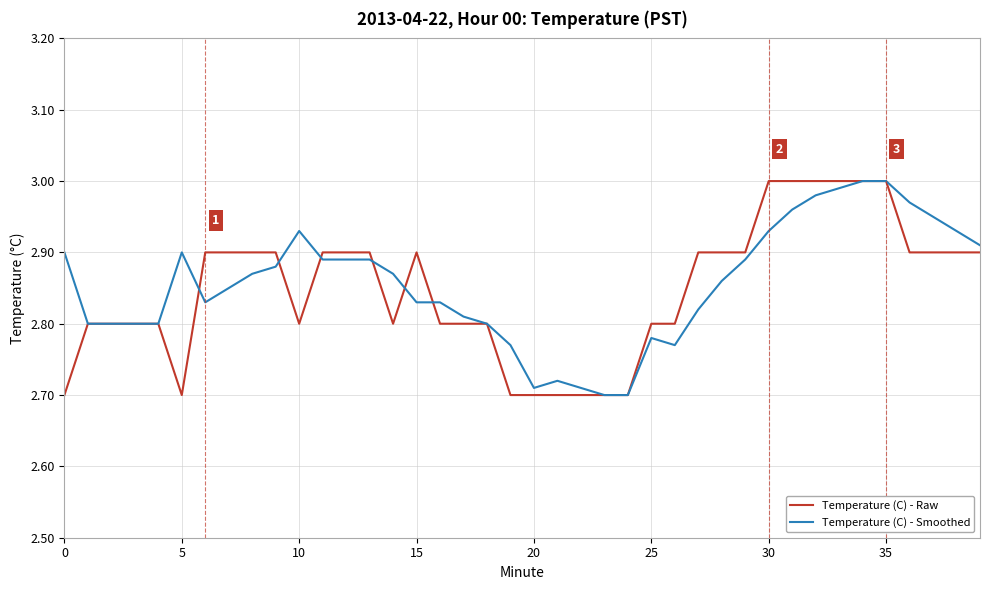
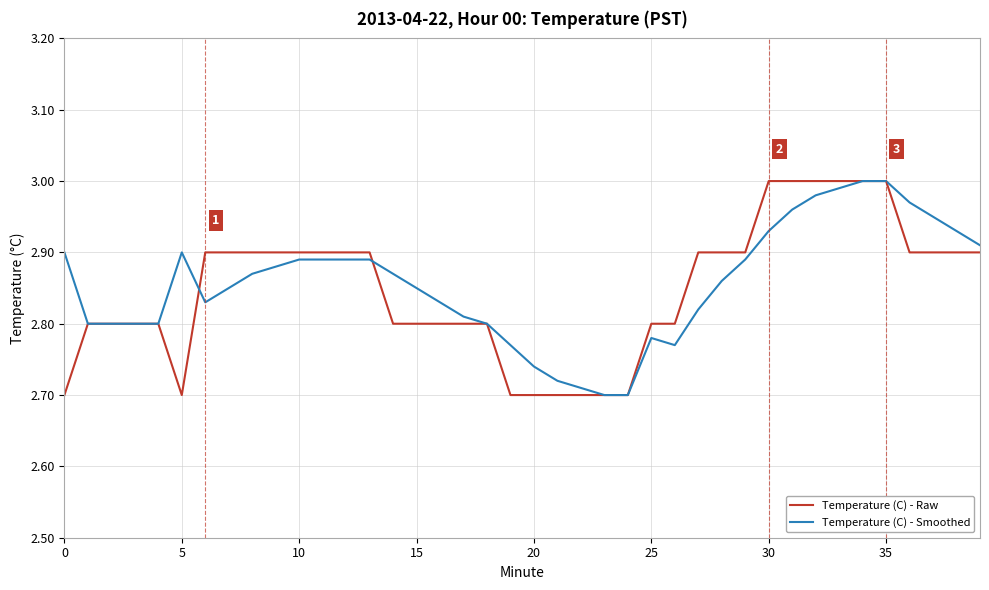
  {
    "Temperature (C) - Raw": {
      "0": 2.7,
      "5": 2.7,
-     "10": 2.8,
-     "15": 2.9,
+     "10": 2.9,
+     "15": 2.8,
      "20": 2.7,
      "25": 2.8,
      "30": 3.0
    },
    "Temperature (C) - Smoothed": {
      "0": 2.90,
      "5": 2.90,
-     "10": 2.93,
-     "15": 2.83,
-     "20": 2.71,
+     "10": 2.89,
+     "15": 2.85,
+     "20": 2.74,
      "25": 2.78,
      "30": 2.93
    }
  }
